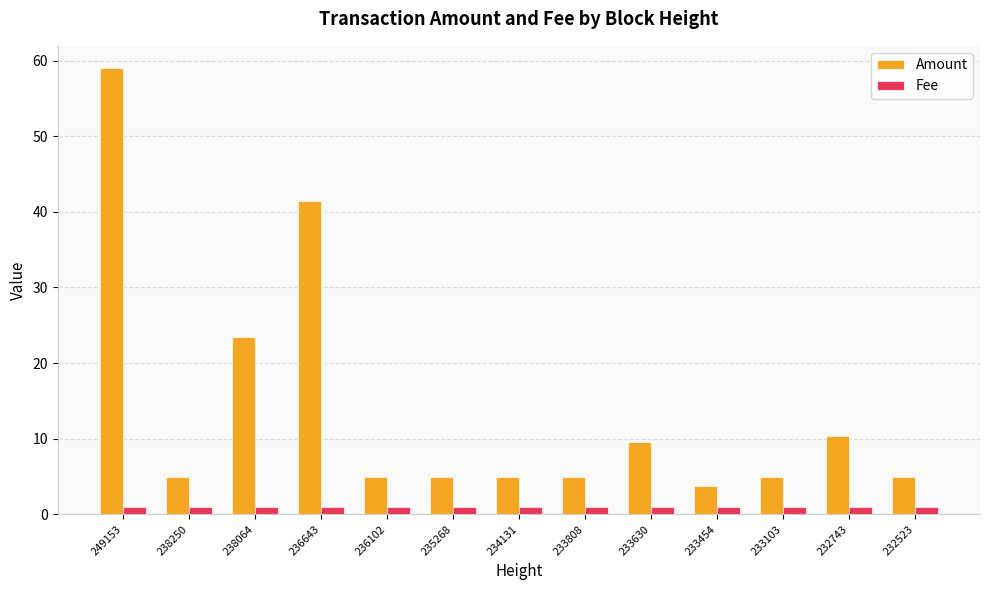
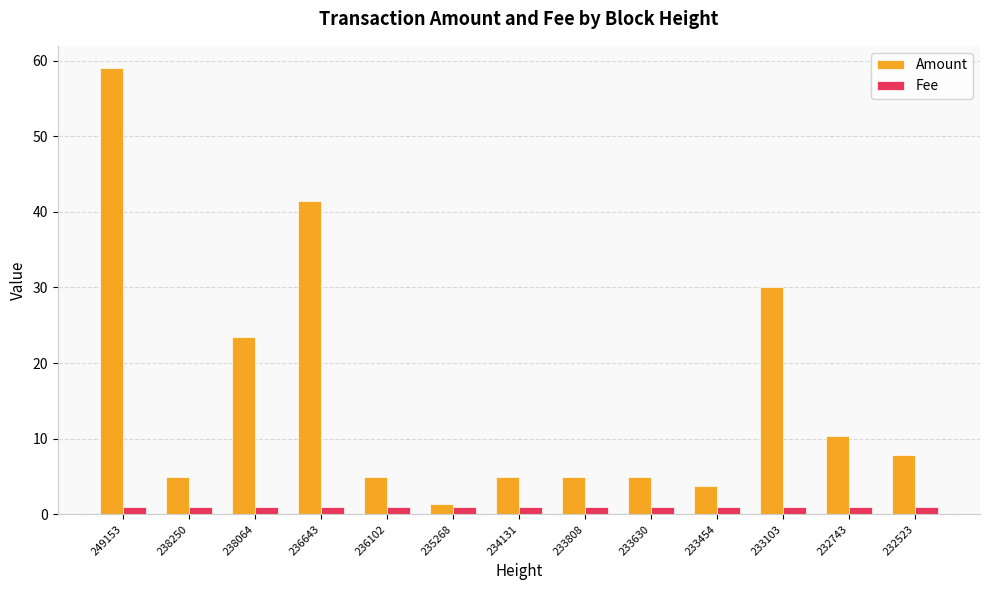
  {
    "Amount": {
      "249153": 59,
      "238250": 5,
      "238064": 24,
      "236643": 41,
      "236102": 5,
-     "235268": 5,
+     "235268": 1,
      "234131": 5,
      "233808": 5,
-     "233630": 10,
+     "233630": 5,
      "233454": 4,
-     "233103": 5,
+     "233103": 30,
      "232743": 10,
-     "232523": 5
+     "232523": 8
    },
    "Fee": {
      "249153": 1,
      "238250": 1,
      "238064": 1,
      "236643": 1,
      "236102": 1,
      "235268": 1,
      "234131": 1,
      "233808": 1,
      "233630": 1,
      "233454": 1,
      "233103": 1,
      "232743": 1,
      "232523": 1
    }
  }
